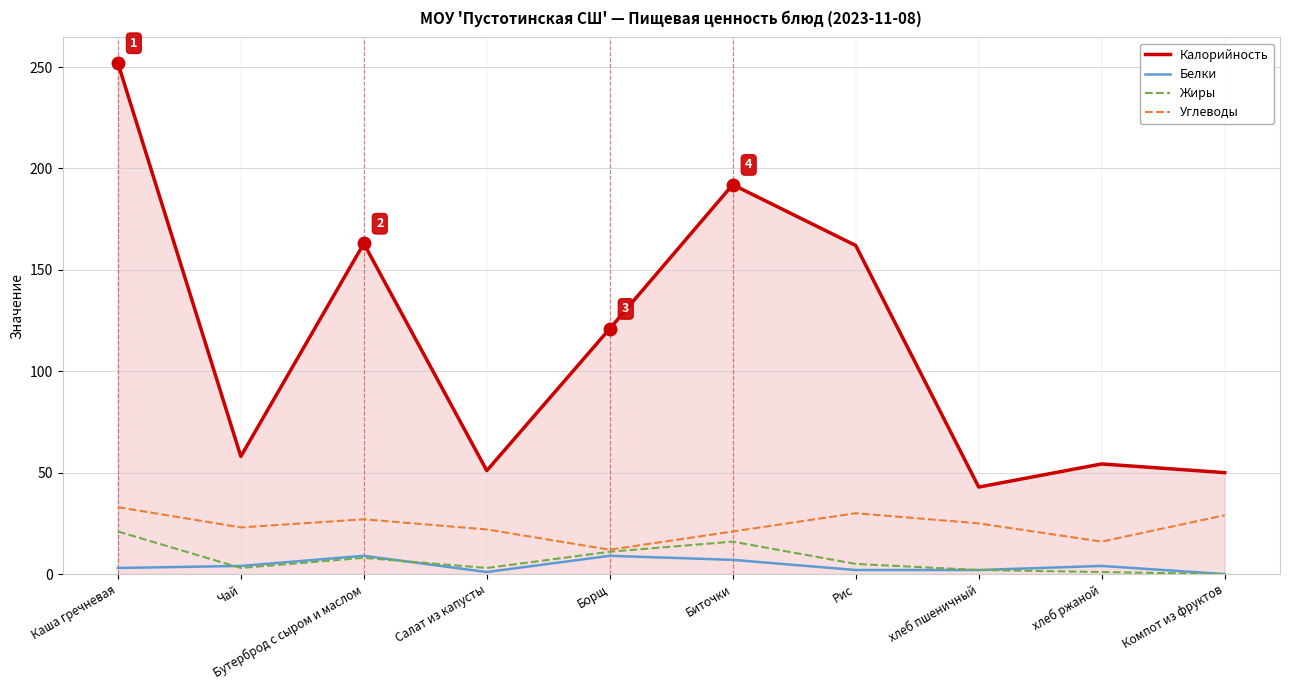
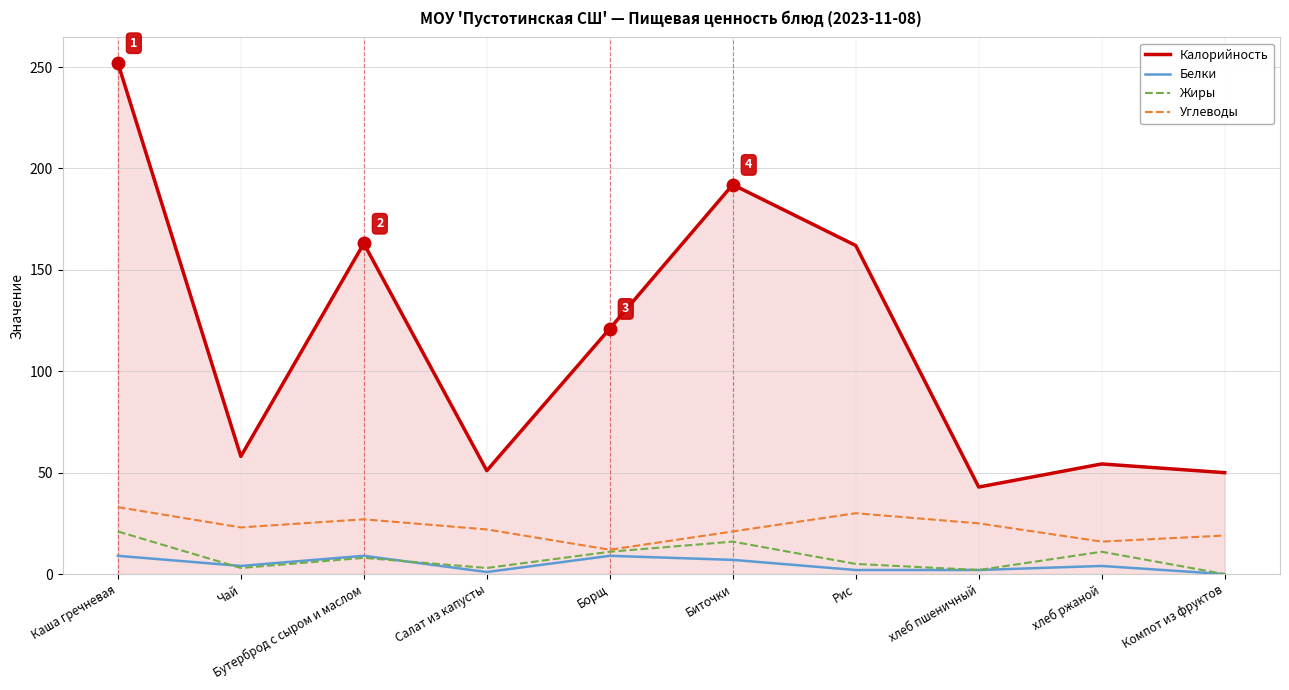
  {
    "Белки": {
-     "Каша гречневая": 3,
+     "Каша гречневая": 9,
      "Салат из капусты": 1,
      "Борщ": 9,
      "Биточки": 7,
      "Рис": 2,
      "хлеб ржаной": 4
    },
    "Жиры": {
      "Каша гречневая": 21,
      "Салат из капусты": 3,
      "Биточки": 16,
      "Рис": 5,
-     "хлеб ржаной": 1
+     "хлеб ржаной": 11
    },
    "Углеводы": {
      "Каша гречневая": 33,
      "Чай": 23,
      "Бутерброд с сыром и маслом": 27,
      "Салат из капусты": 22,
      "Биточки": 21,
      "Рис": 30,
      "хлеб пшеничный": 25,
      "хлеб ржаной": 16,
-     "Компот из фруктов": 29
+     "Компот из фруктов": 19
    }
  }
